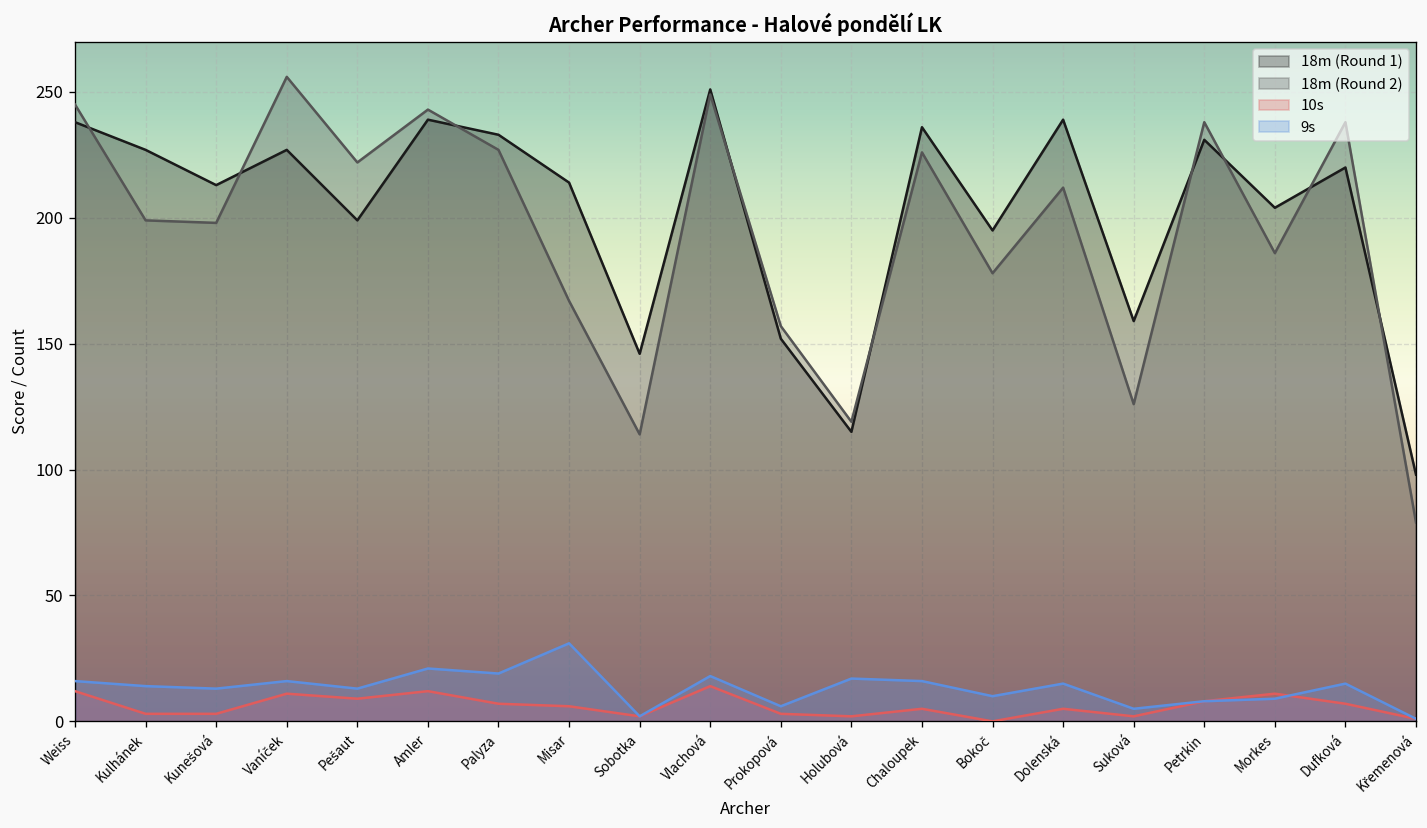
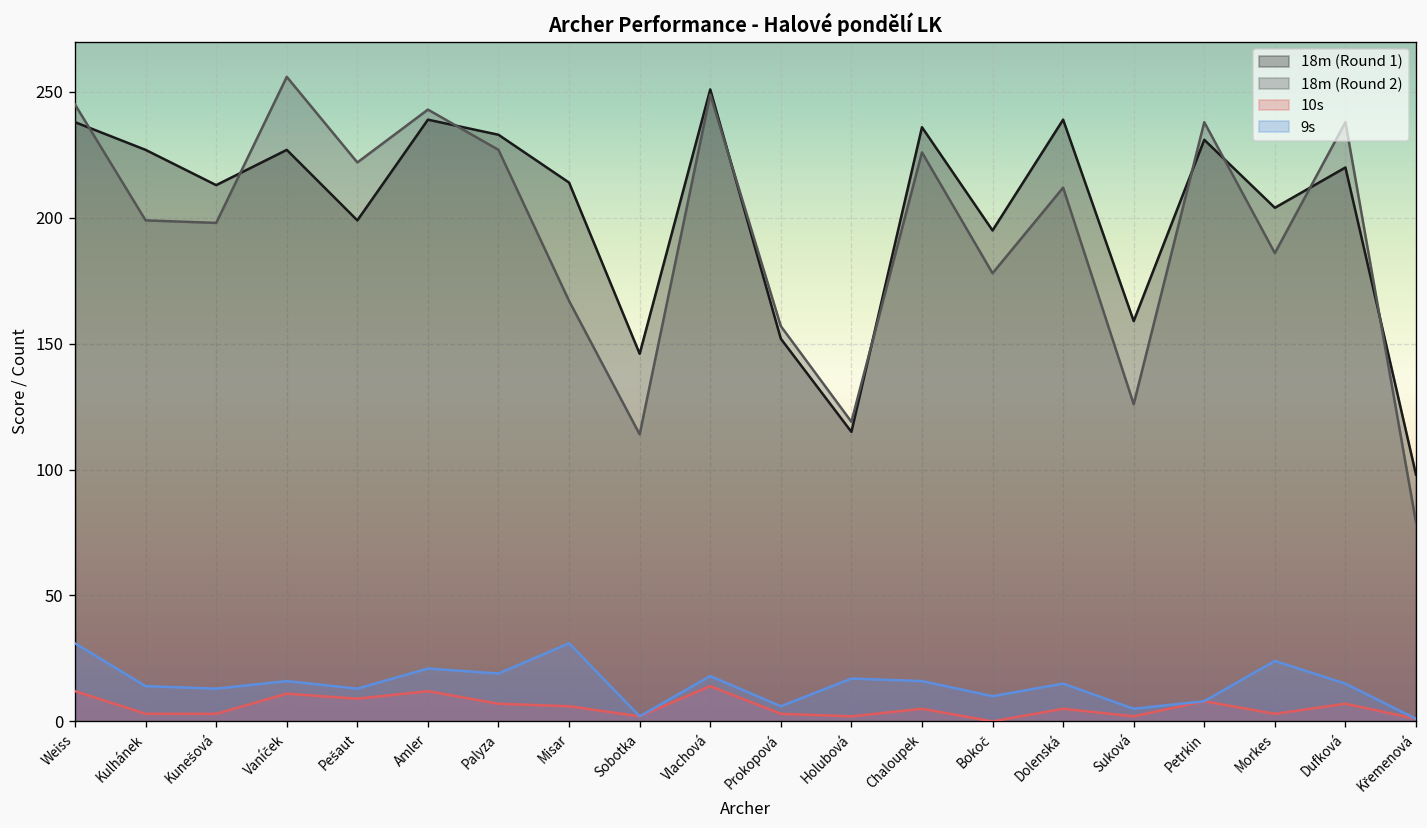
  {
    "10s": {
      "Weiss": 12,
      "Kulhánek": 3,
      "Kunešová": 3,
      "Vaníček": 11,
      "Pešaut": 9,
      "Amler": 12,
      "Palyza": 7,
      "Misar": 6,
      "Vlachová": 14,
      "Prokopová": 3,
      "Holubová": 2,
      "Chaloupek": 5,
      "Bokoč": 0,
      "Dolenská": 5,
      "Suková": 2,
-     "Morkes": 11,
+     "Morkes": 3,
      "Dufková": 7
    },
    "9s": {
-     "Weiss": 16,
+     "Weiss": 31,
      "Kulhánek": 14,
      "Kunešová": 13,
      "Vaníček": 16,
      "Pešaut": 13,
      "Amler": 21,
      "Palyza": 19,
      "Misar": 31,
      "Vlachová": 18,
      "Prokopová": 6,
      "Holubová": 17,
      "Chaloupek": 16,
      "Bokoč": 10,
      "Dolenská": 15,
      "Suková": 5,
-     "Morkes": 9,
+     "Morkes": 24,
      "Dufková": 15
    }
  }
